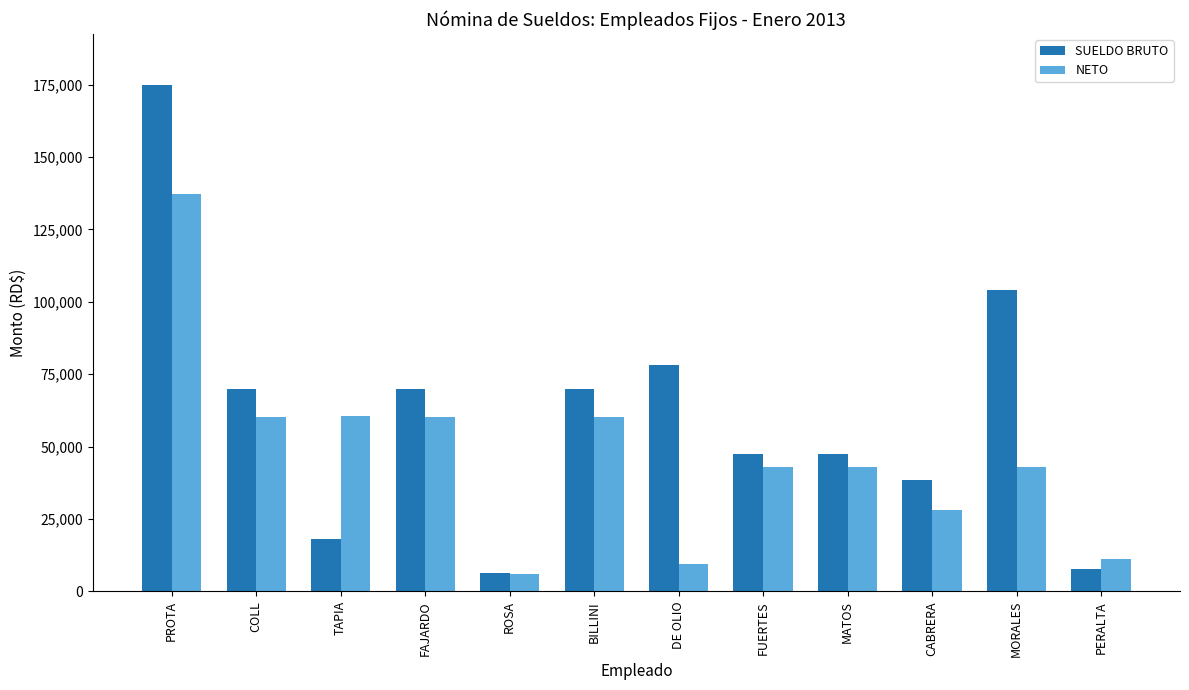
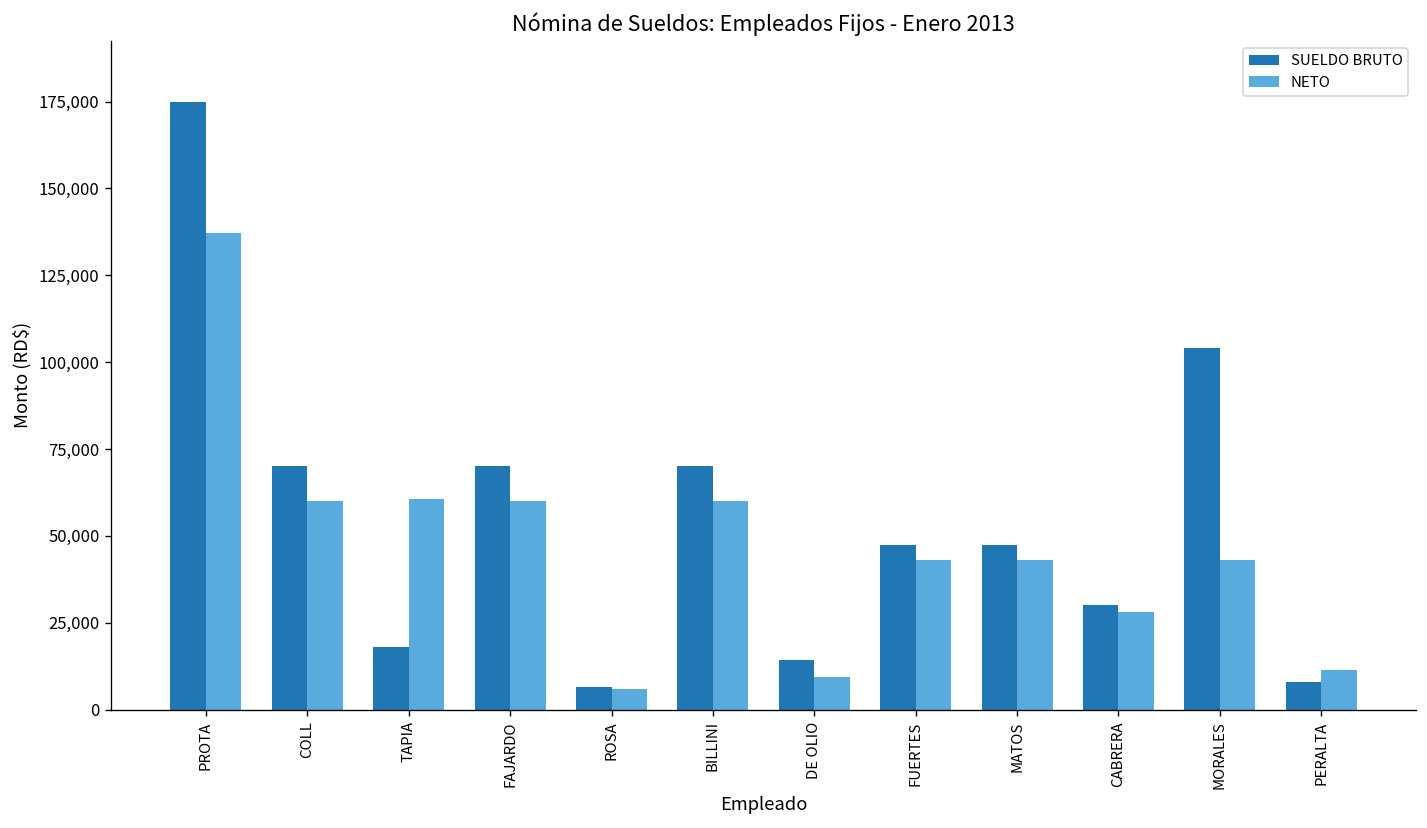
  {
    "SUELDO BRUTO": {
      "PROTA": "175,000",
      "COLL": "70,000",
      "TAPIA": "18,000",
      "FAJARDO": "70,000",
      "ROSA": "6,000",
      "BILLINI": "70,000",
-     "DE OLIO": "78,000",
+     "DE OLIO": "14,000",
      "FUERTES": "48,000",
      "MATOS": "48,000",
-     "CABRERA": "38,000",
+     "CABRERA": "30,000",
      "MORALES": "104,000",
      "PERALTA": "8,000"
    },
    "NETO": {
      "PROTA": "137,000",
      "COLL": "60,000",
      "TAPIA": "61,000",
      "FAJARDO": "60,000",
      "ROSA": "6,000",
      "BILLINI": "60,000",
      "DE OLIO": "9,000",
      "FUERTES": "43,000",
      "MATOS": "43,000",
      "CABRERA": "28,000",
      "MORALES": "43,000",
      "PERALTA": "11,000"
    }
  }
